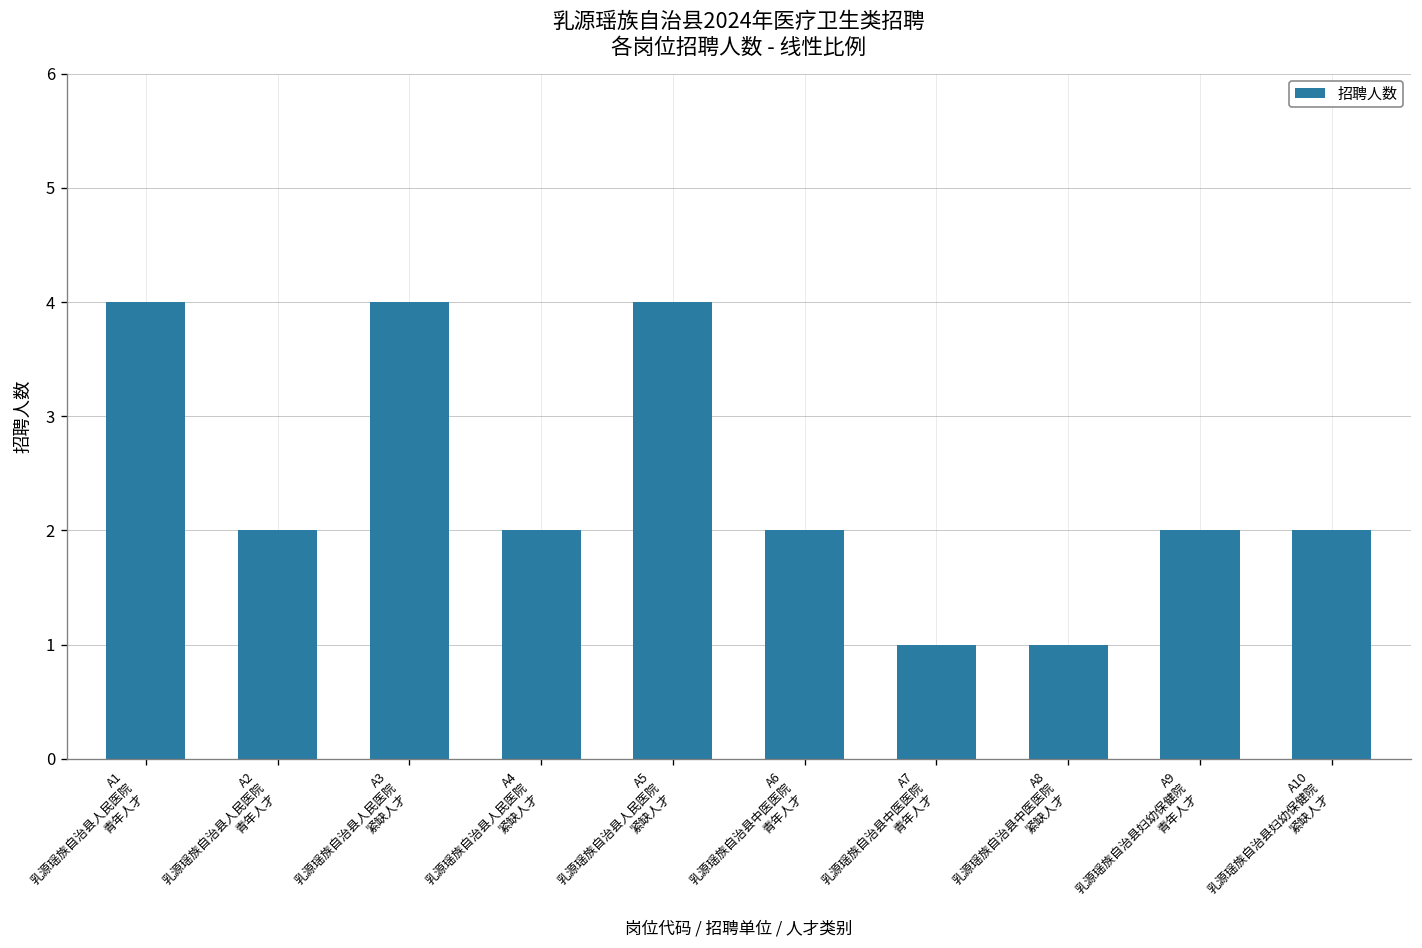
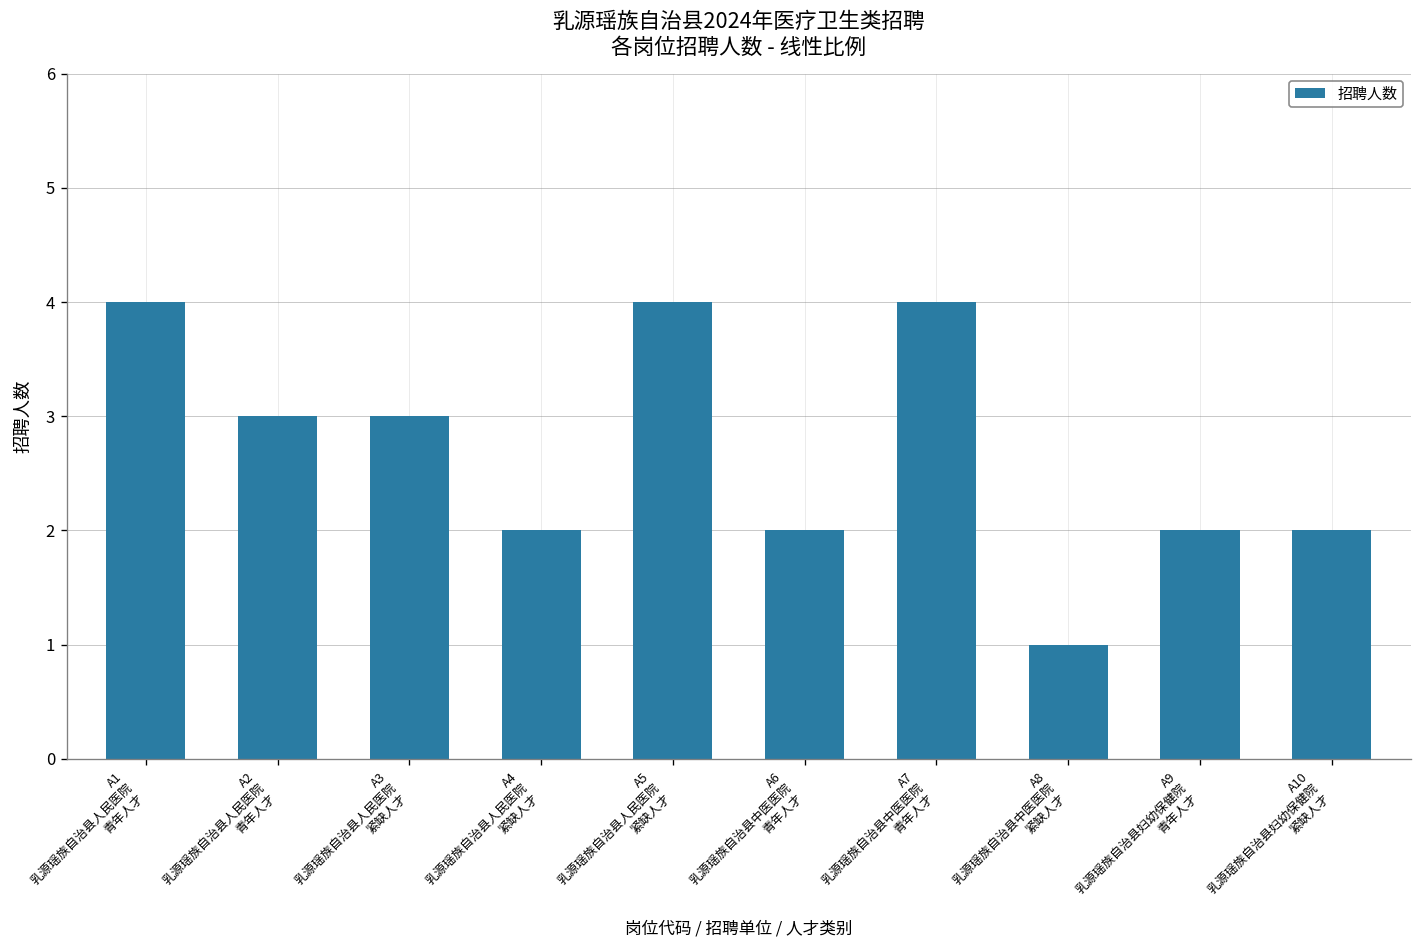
  {
    "A1 乳源瑶族自治县人民医院 青年人才": 4,
-   "A2 乳源瑶族自治县人民医院 青年人才": 2,
-   "A3 乳源瑶族自治县人民医院 紧缺人才": 4,
+   "A2 乳源瑶族自治县人民医院 青年人才": 3,
+   "A3 乳源瑶族自治县人民医院 紧缺人才": 3,
    "A4 乳源瑶族自治县人民医院 紧缺人才": 2,
    "A5 乳源瑶族自治县人民医院 紧缺人才": 4,
    "A6 乳源瑶族自治县中医医院 青年人才": 2,
-   "A7 乳源瑶族自治县中医医院 青年人才": 1,
+   "A7 乳源瑶族自治县中医医院 青年人才": 4,
    "A8 乳源瑶族自治县中医医院 紧缺人才": 1,
    "A9 乳源瑶族自治县妇幼保健院 青年人才": 2,
    "A10 乳源瑶族自治县妇幼保健院 紧缺人才": 2
  }
